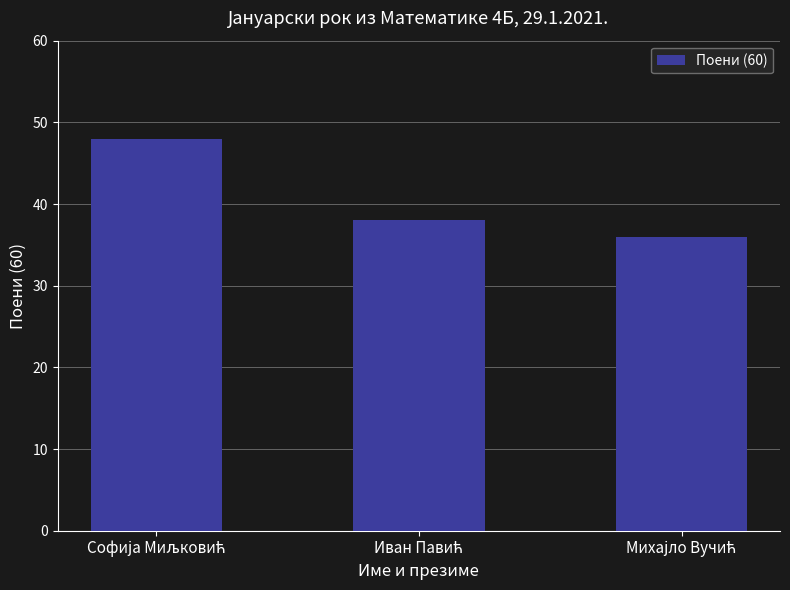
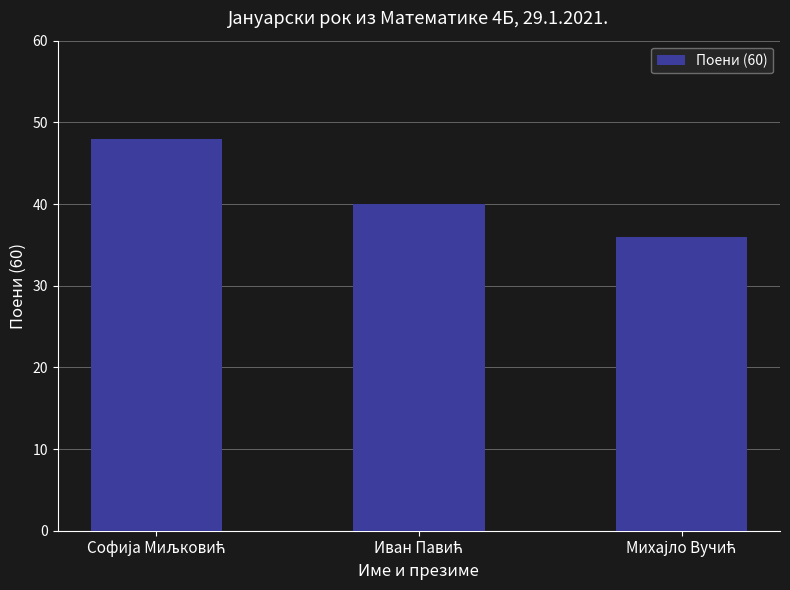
  {
    "Софија Миљковић": 48,
-   "Иван Павић": 38,
+   "Иван Павић": 40,
    "Михајло Вучић": 36
  }
